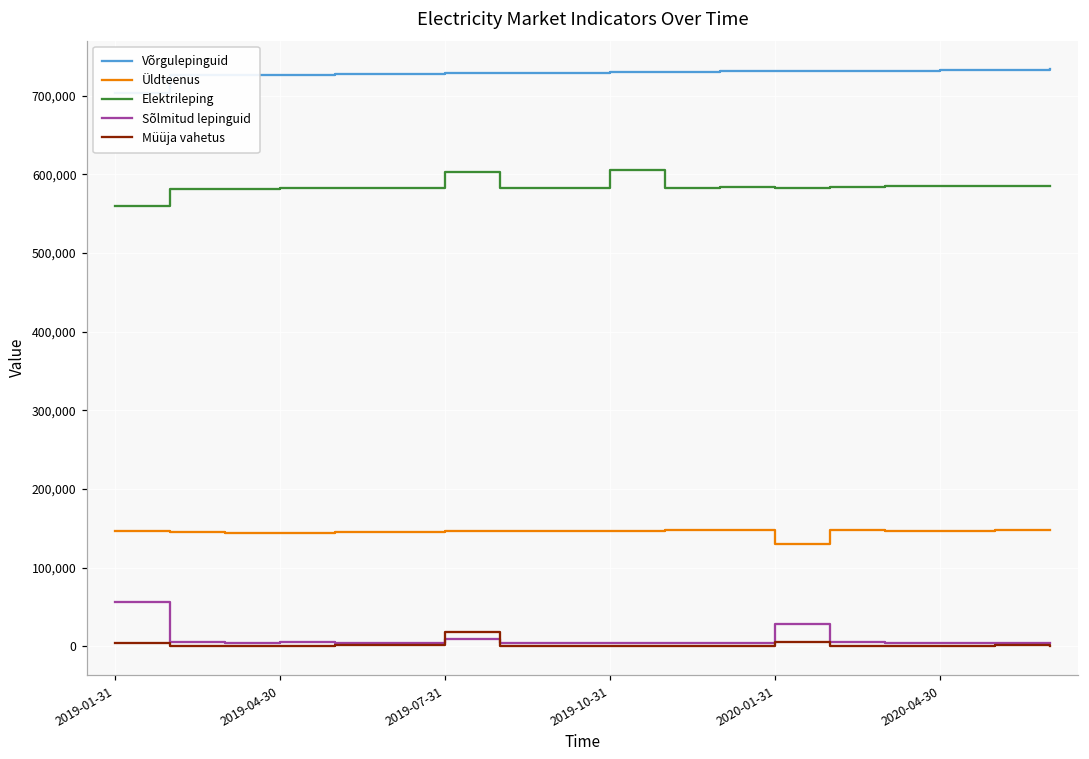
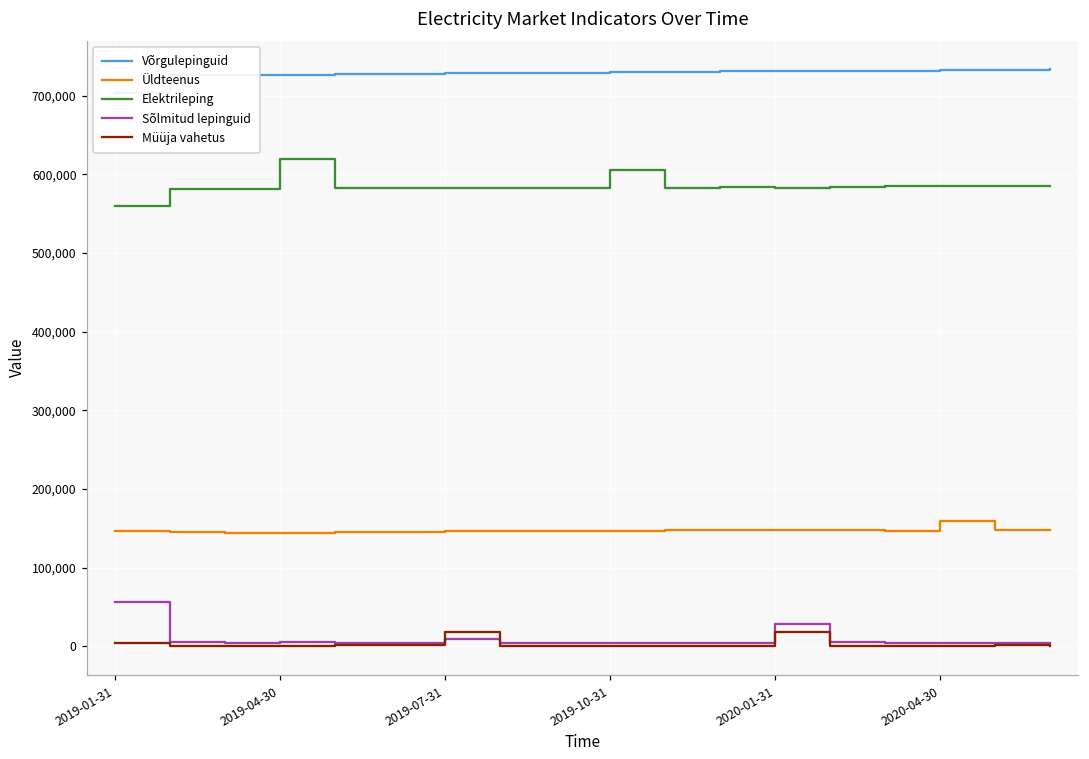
  {
    "Võrgulepinguid": {
      "2019-04-30": "730,000",
      "2019-07-31": "730,000",
      "2019-10-31": "730,000",
      "2020-01-31": "730,000",
      "2020-04-30": "730,000"
    },
    "Üldteenus": {
      "2019-01-31": "150,000",
      "2019-04-30": "140,000",
      "2019-07-31": "150,000",
      "2019-10-31": "150,000",
-     "2020-01-31": "130,000",
-     "2020-04-30": "150,000"
+     "2020-01-31": "150,000",
+     "2020-04-30": "160,000"
    },
    "Elektrileping": {
      "2019-01-31": "560,000",
-     "2019-04-30": "580,000",
-     "2019-07-31": "600,000",
+     "2019-04-30": "620,000",
+     "2019-07-31": "580,000",
      "2019-10-31": "600,000",
      "2020-01-31": "580,000",
      "2020-04-30": "580,000"
    },
    "Sõlmitud lepinguid": {
      "2019-01-31": "60,000",
      "2019-04-30": "10,000",
      "2019-07-31": "10,000",
      "2020-01-31": "30,000"
    },
    "Müüja vahetus": {
      "2019-01-31": "0",
      "2019-04-30": "0",
      "2019-07-31": "20,000",
-     "2020-01-31": "10,000"
+     "2020-01-31": "20,000"
    }
  }
